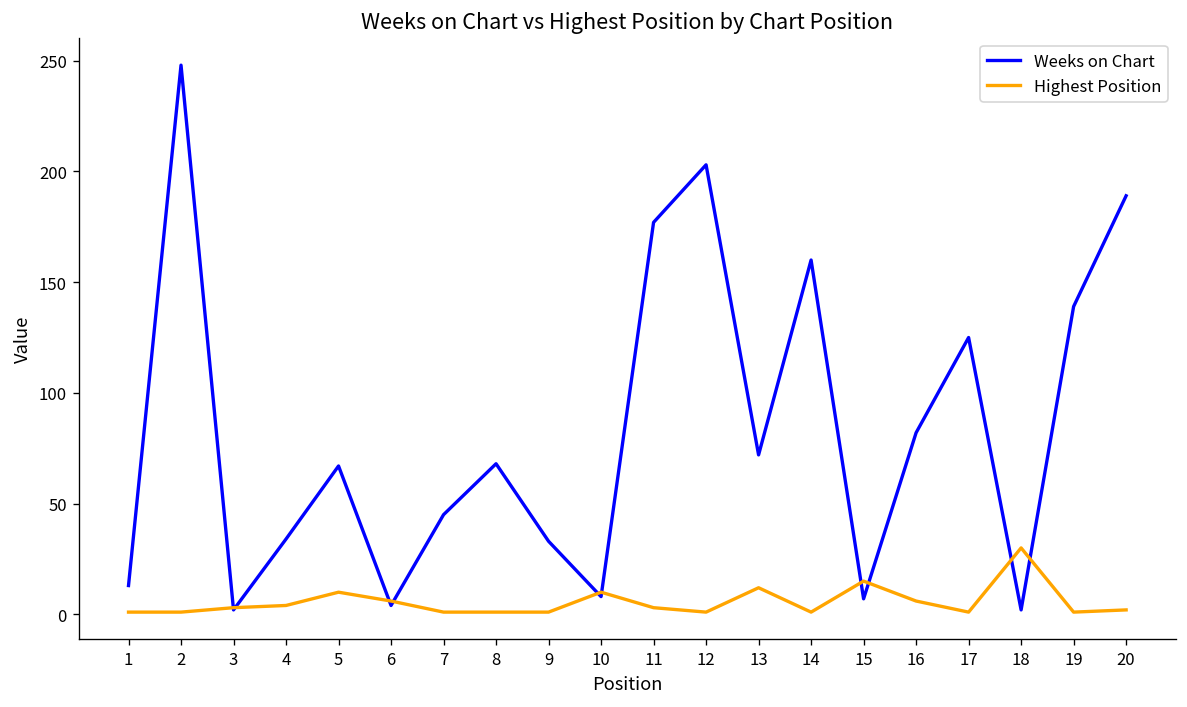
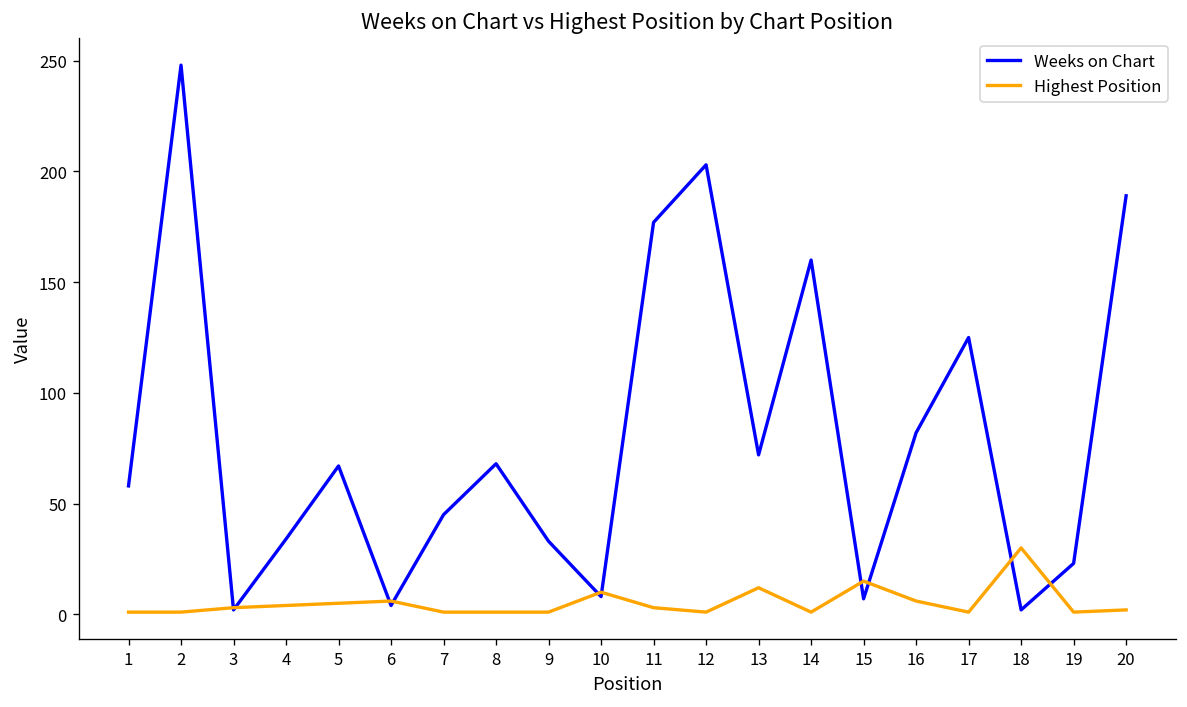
  {
    "Weeks on Chart": {
-     "1": 13,
+     "1": 58,
      "2": 248,
      "4": 34,
      "5": 67,
      "6": 4,
      "7": 45,
      "8": 68,
      "9": 33,
      "10": 8,
      "11": 177,
      "12": 203,
      "13": 72,
      "14": 160,
      "15": 7,
      "16": 82,
      "17": 125,
      "18": 2,
-     "19": 139,
+     "19": 23,
      "20": 189
    },
    "Highest Position": {
      "1": 1,
      "2": 1,
      "4": 4,
-     "5": 10,
+     "5": 5,
      "6": 6,
      "7": 1,
      "8": 1,
      "9": 1,
      "10": 10,
      "11": 3,
      "12": 1,
      "13": 12,
      "14": 1,
      "15": 15,
      "16": 6,
      "17": 1,
      "18": 30,
      "19": 1,
      "20": 2
    }
  }
